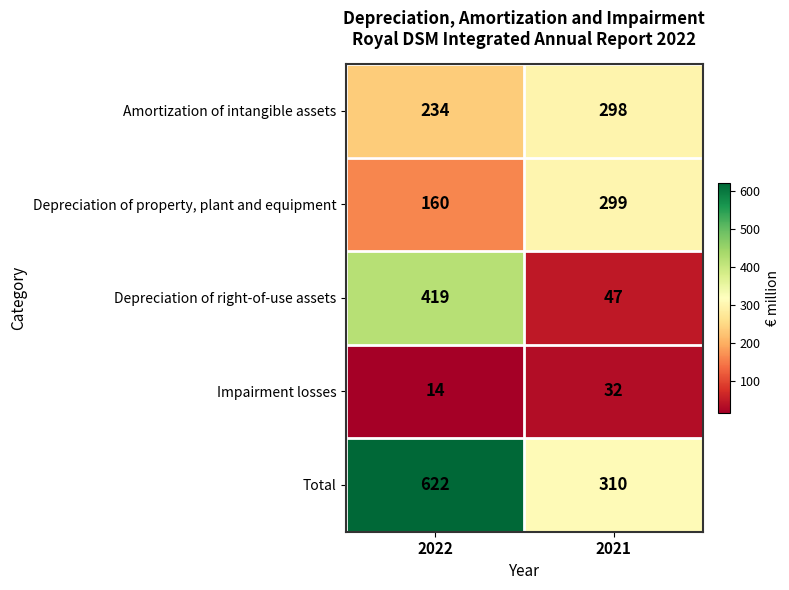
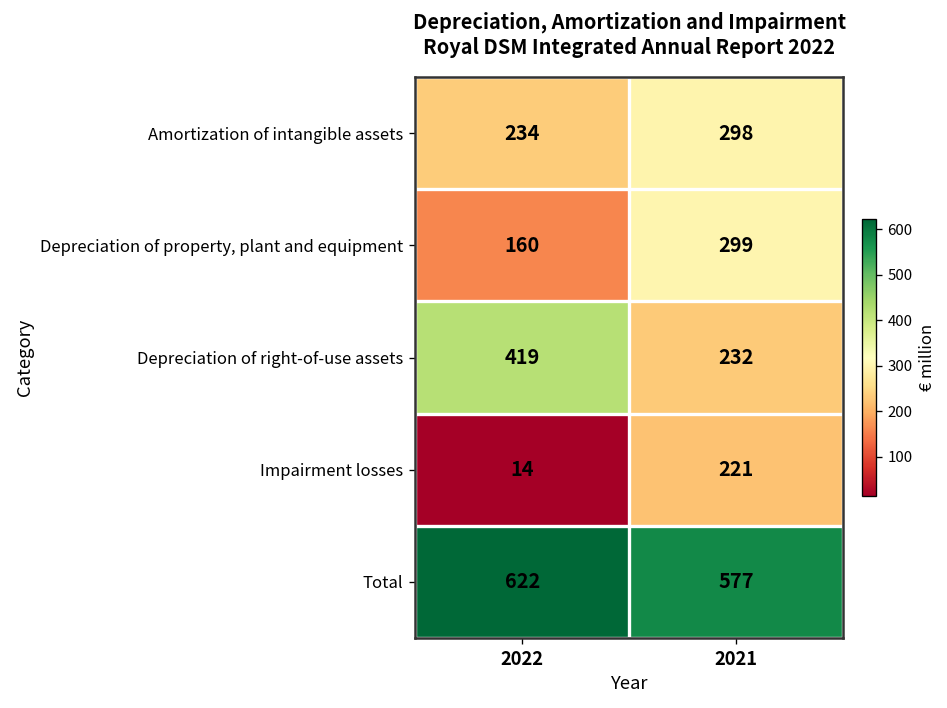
  {
    "Amortization of intangible assets": {
      "2022": 234,
      "2021": 298
    },
    "Depreciation of property, plant and equipment": {
      "2022": 160,
      "2021": 299
    },
    "Depreciation of right-of-use assets": {
      "2022": 419,
-     "2021": 47
+     "2021": 232
    },
    "Impairment losses": {
      "2022": 14,
-     "2021": 32
+     "2021": 221
    },
    "Total": {
      "2022": 622,
-     "2021": 310
+     "2021": 577
    }
  }
